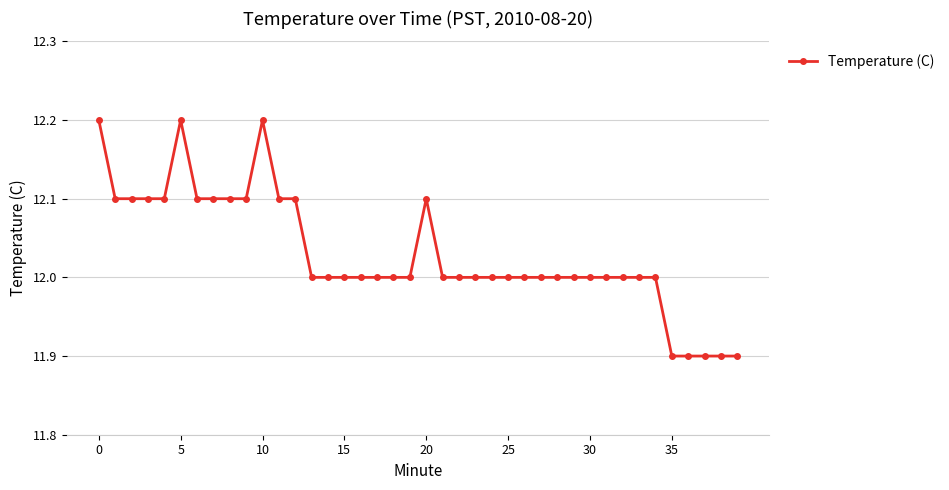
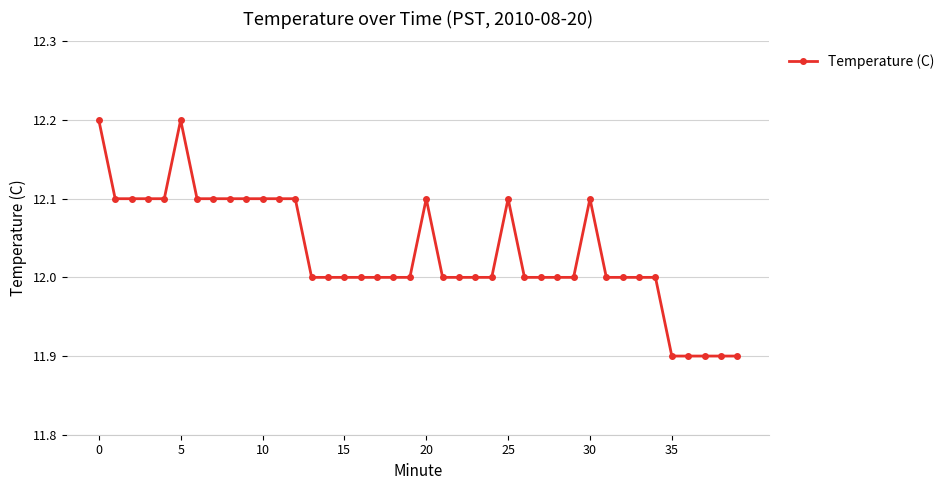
  {
    "0": 12.2,
    "5": 12.2,
-   "10": 12.2,
+   "10": 12.1,
    "15": 12.0,
    "20": 12.1,
-   "25": 12.0,
-   "30": 12.0,
+   "25": 12.1,
+   "30": 12.1,
    "35": 11.9
  }
